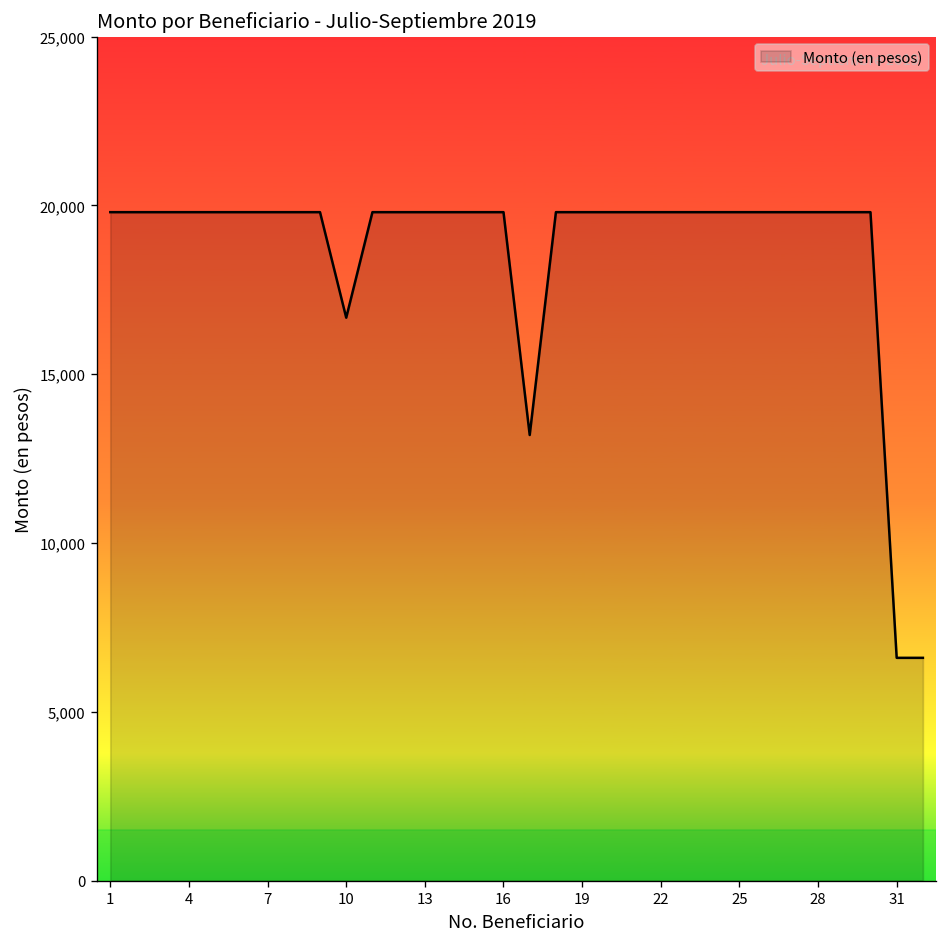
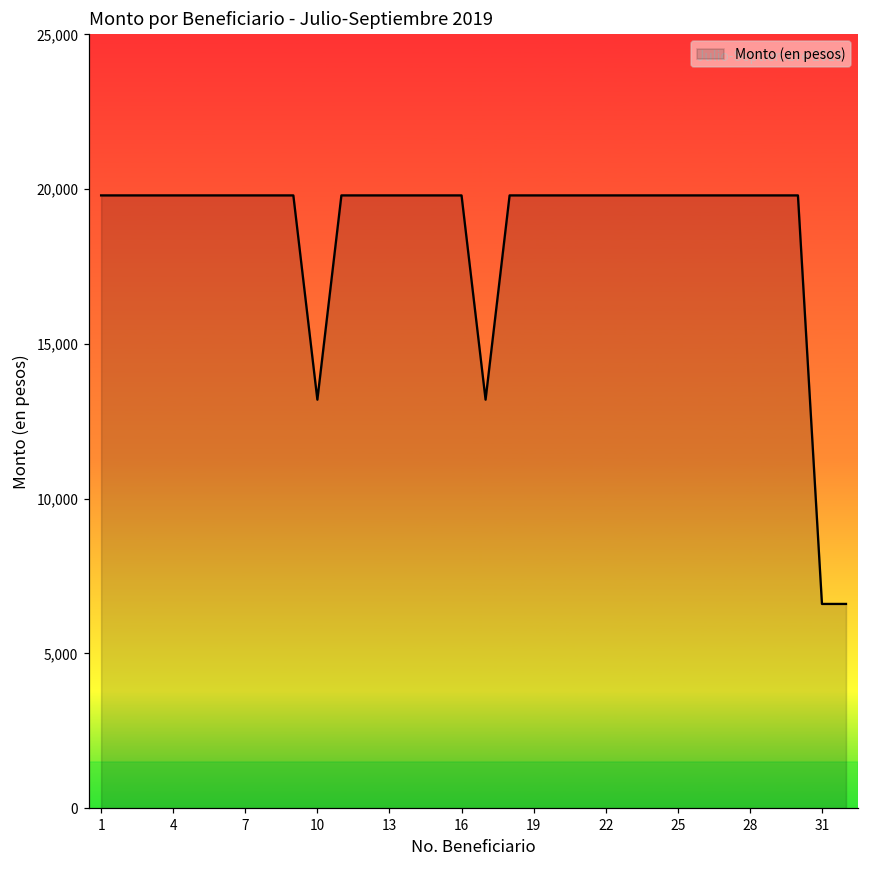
  {
    "1": "19,800",
    "4": "19,800",
    "7": "19,800",
-   "10": "16,700",
+   "10": "13,200",
    "13": "19,800",
    "16": "19,800",
    "19": "19,800",
    "22": "19,800",
    "25": "19,800",
    "28": "19,800",
    "31": "6,600"
  }
